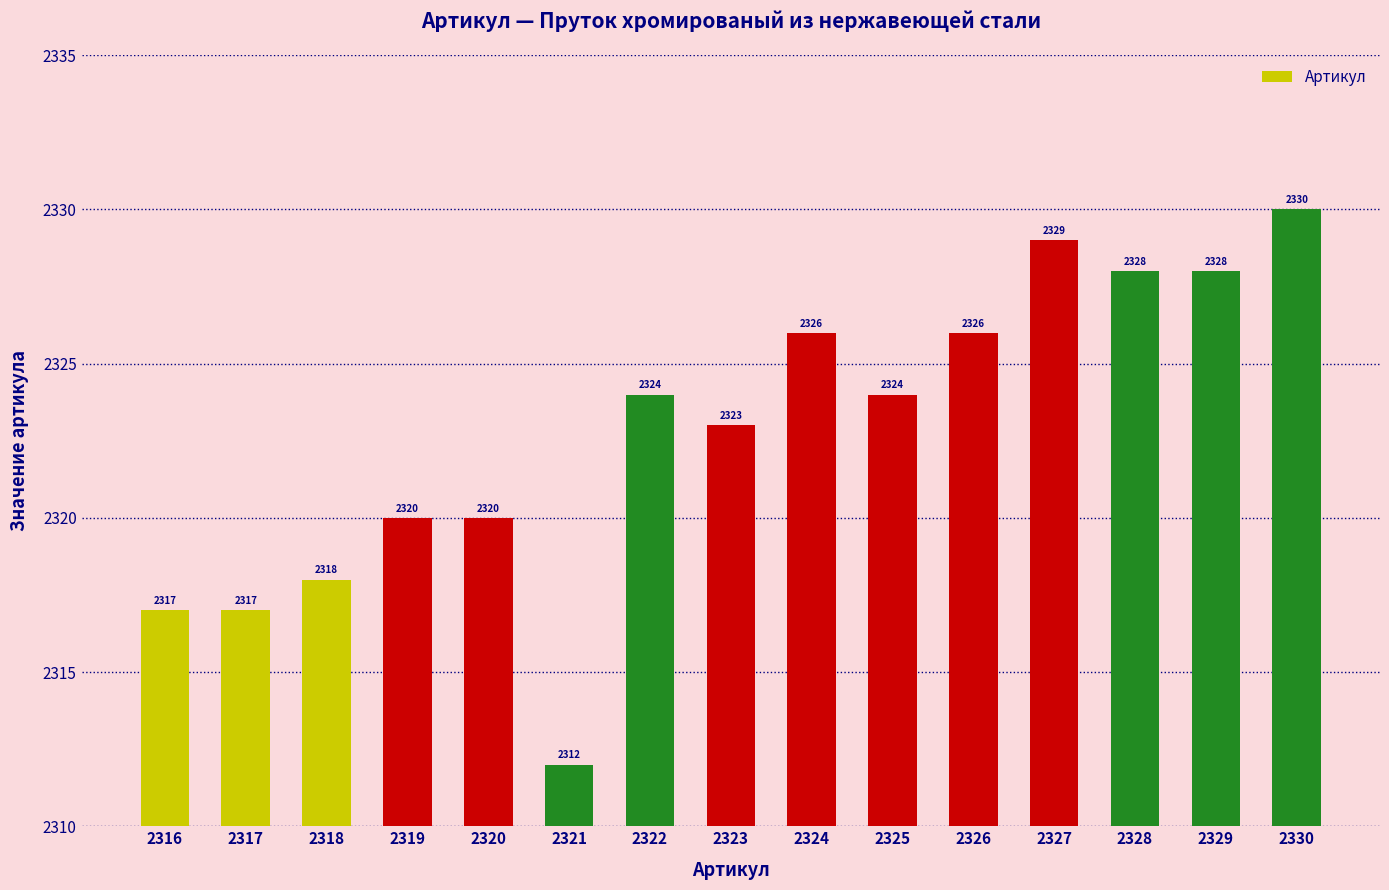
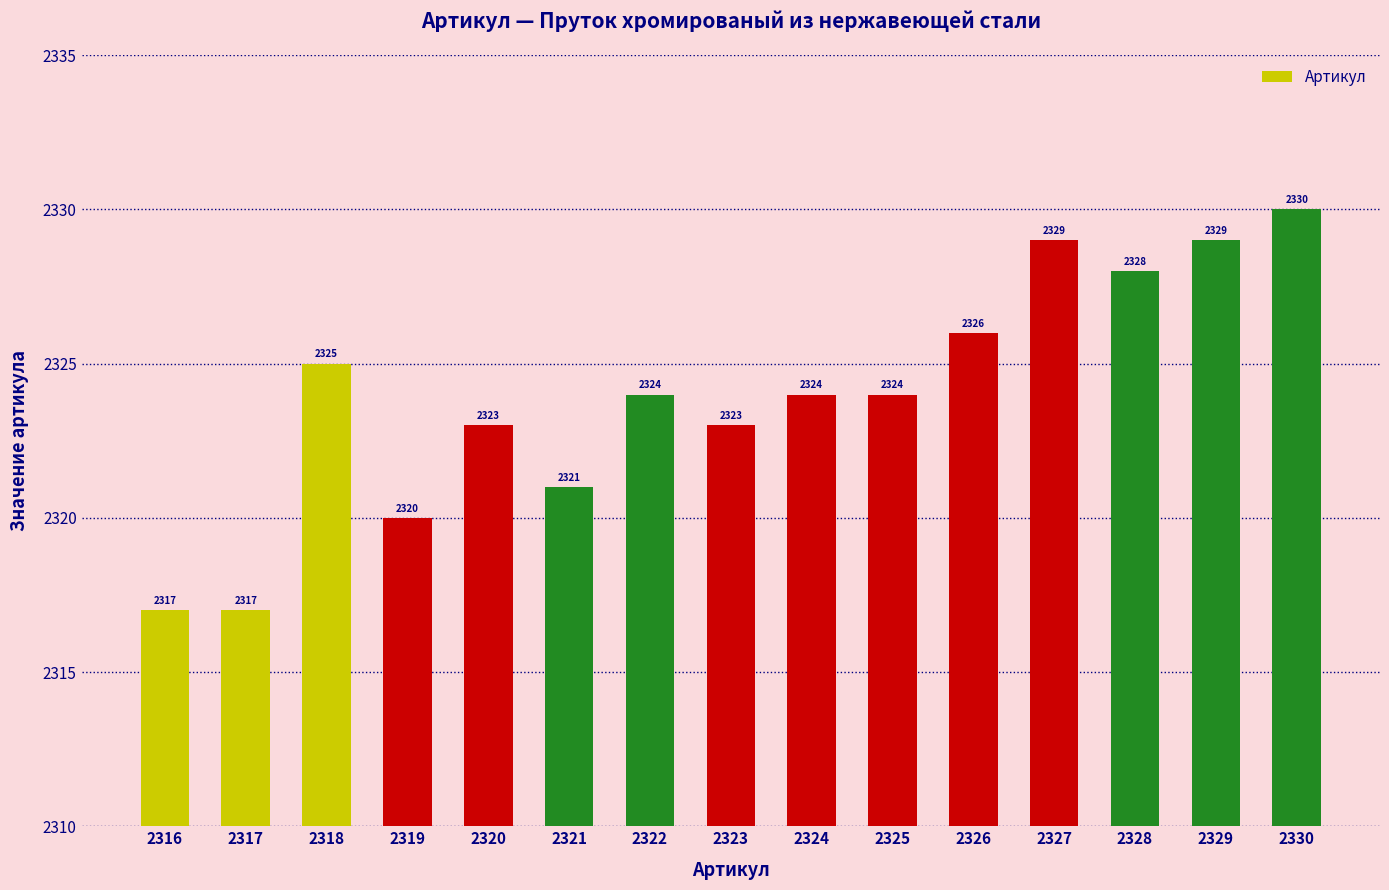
  {
    "2316": 2317,
    "2317": 2317,
-   "2318": 2318,
+   "2318": 2325,
    "2319": 2320,
-   "2320": 2320,
-   "2321": 2312,
+   "2320": 2323,
+   "2321": 2321,
    "2322": 2324,
    "2323": 2323,
-   "2324": 2326,
+   "2324": 2324,
    "2325": 2324,
    "2326": 2326,
    "2327": 2329,
    "2328": 2328,
-   "2329": 2328,
+   "2329": 2329,
    "2330": 2330
  }
